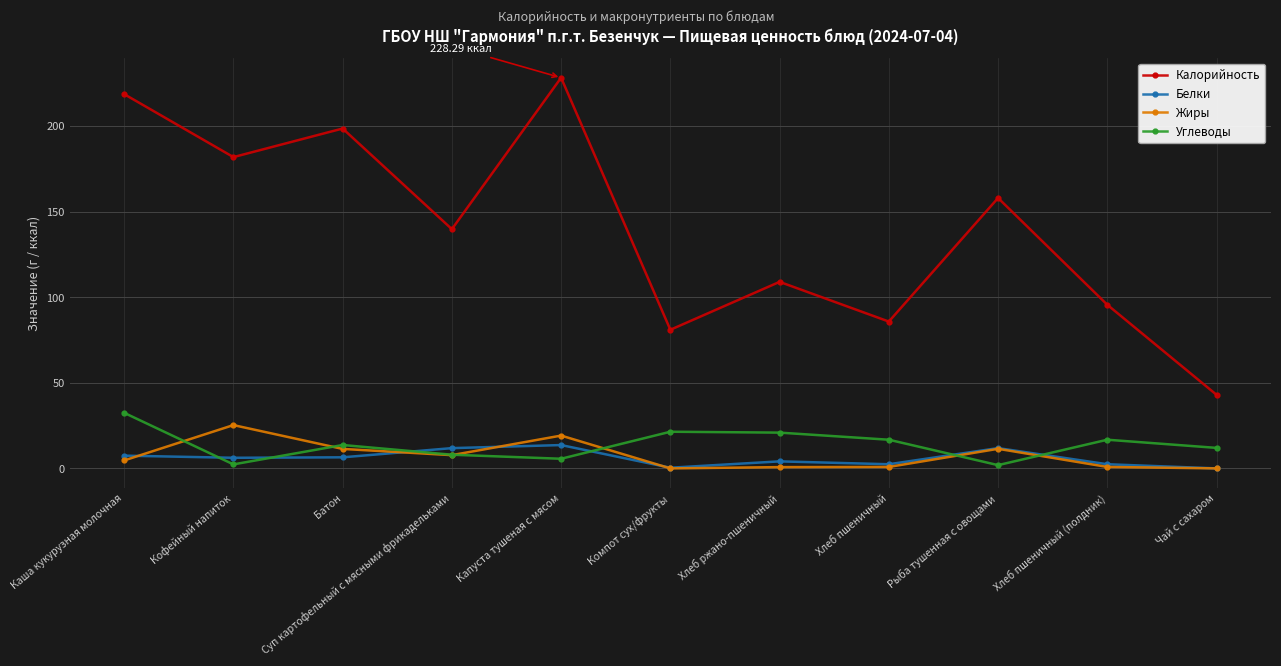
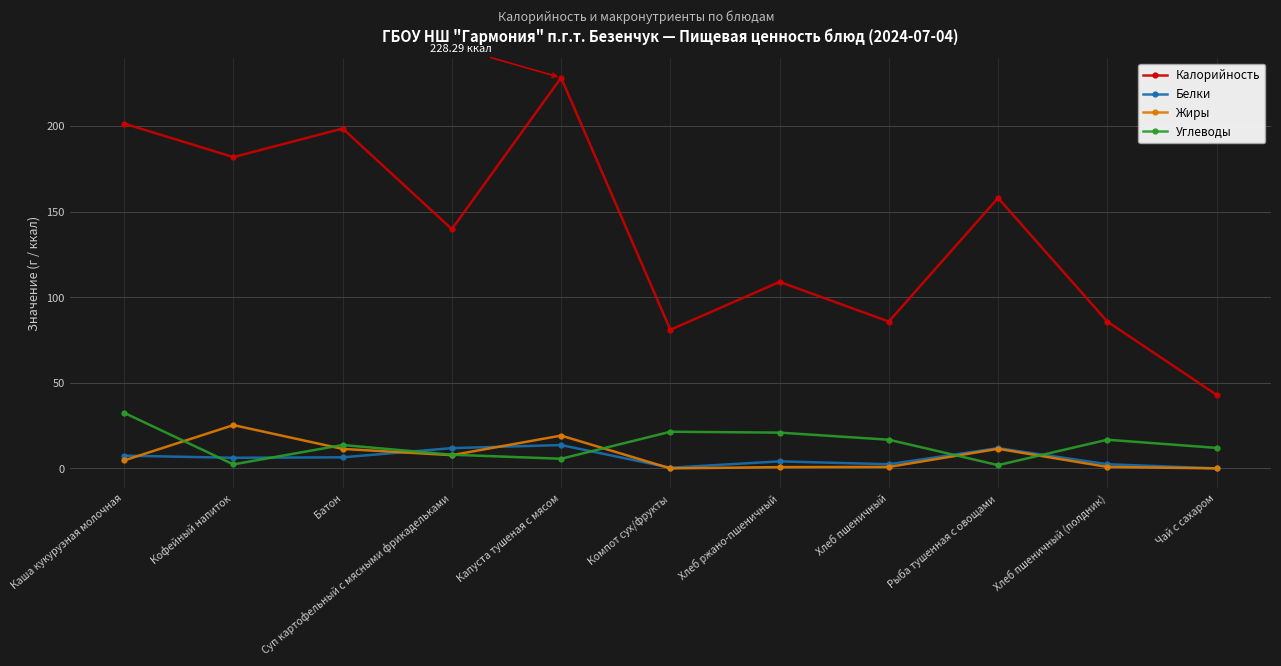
  {
    "Калорийность": {
-     "Каша кукурузная молочная": 219,
+     "Каша кукурузная молочная": 202,
      "Кофейный напиток": 182,
      "Батон": 199,
      "Суп картофельный с мясными фрикадельками": 140,
      "Компот сух/фрукты": 81,
      "Хлеб ржано-пшеничный": 109,
      "Хлеб пшеничный": 86,
      "Рыба тушенная с овощами": 158,
-     "Хлеб пшеничный (полдник)": 96,
+     "Хлеб пшеничный (полдник)": 86,
      "Чай с сахаром": 43
    },
    "Белки": {
      "Каша кукурузная молочная": 7,
      "Кофейный напиток": 6,
      "Батон": 6,
      "Суп картофельный с мясными фрикадельками": 12,
      "Капуста тушеная с мясом": 14,
      "Хлеб ржано-пшеничный": 4,
      "Хлеб пшеничный": 2,
      "Хлеб пшеничный (полдник)": 2
    },
    "Жиры": {
      "Каша кукурузная молочная": 5,
      "Кофейный напиток": 25,
      "Батон": 11,
      "Капуста тушеная с мясом": 19,
      "Хлеб ржано-пшеничный": 1,
      "Хлеб пшеничный": 1,
      "Хлеб пшеничный (полдник)": 1
    },
    "Углеводы": {
      "Каша кукурузная молочная": 32,
      "Кофейный напиток": 2,
      "Батон": 14,
      "Капуста тушеная с мясом": 6,
      "Компот сух/фрукты": 21,
      "Хлеб ржано-пшеничный": 21,
      "Хлеб пшеничный": 17,
      "Рыба тушенная с овощами": 2,
      "Хлеб пшеничный (полдник)": 17,
      "Чай с сахаром": 12
    }
  }
